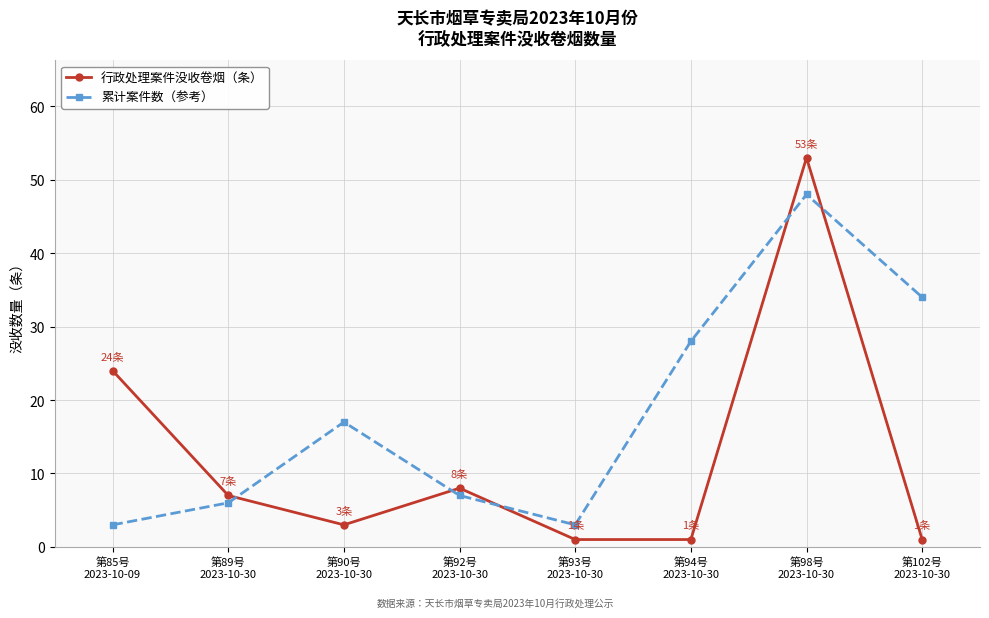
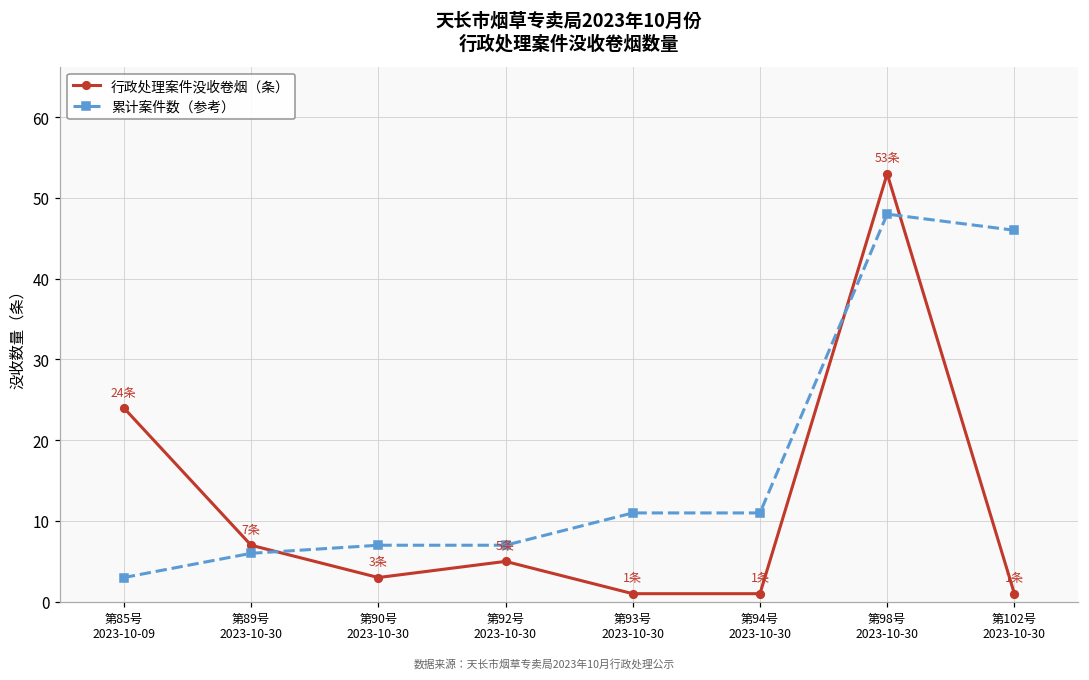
  {
    "行政处理案件没收卷烟（条）": {
      "第85号 2023-10-09": "24条",
      "第89号 2023-10-30": "7条",
      "第90号 2023-10-30": "3条",
-     "第92号 2023-10-30": "8条",
+     "第92号 2023-10-30": "5条",
      "第93号 2023-10-30": "1条",
      "第94号 2023-10-30": "1条",
      "第98号 2023-10-30": "53条",
      "第102号 2023-10-30": "1条"
    },
    "累计案件数（参考）": {
      "第85号 2023-10-09": "3",
      "第89号 2023-10-30": "6",
-     "第90号 2023-10-30": "17",
-     "第93号 2023-10-30": "3",
-     "第94号 2023-10-30": "28",
+     "第90号 2023-10-30": "7",
+     "第93号 2023-10-30": "11",
+     "第94号 2023-10-30": "11",
      "第98号 2023-10-30": "48",
-     "第102号 2023-10-30": "34"
+     "第102号 2023-10-30": "46"
    }
  }
